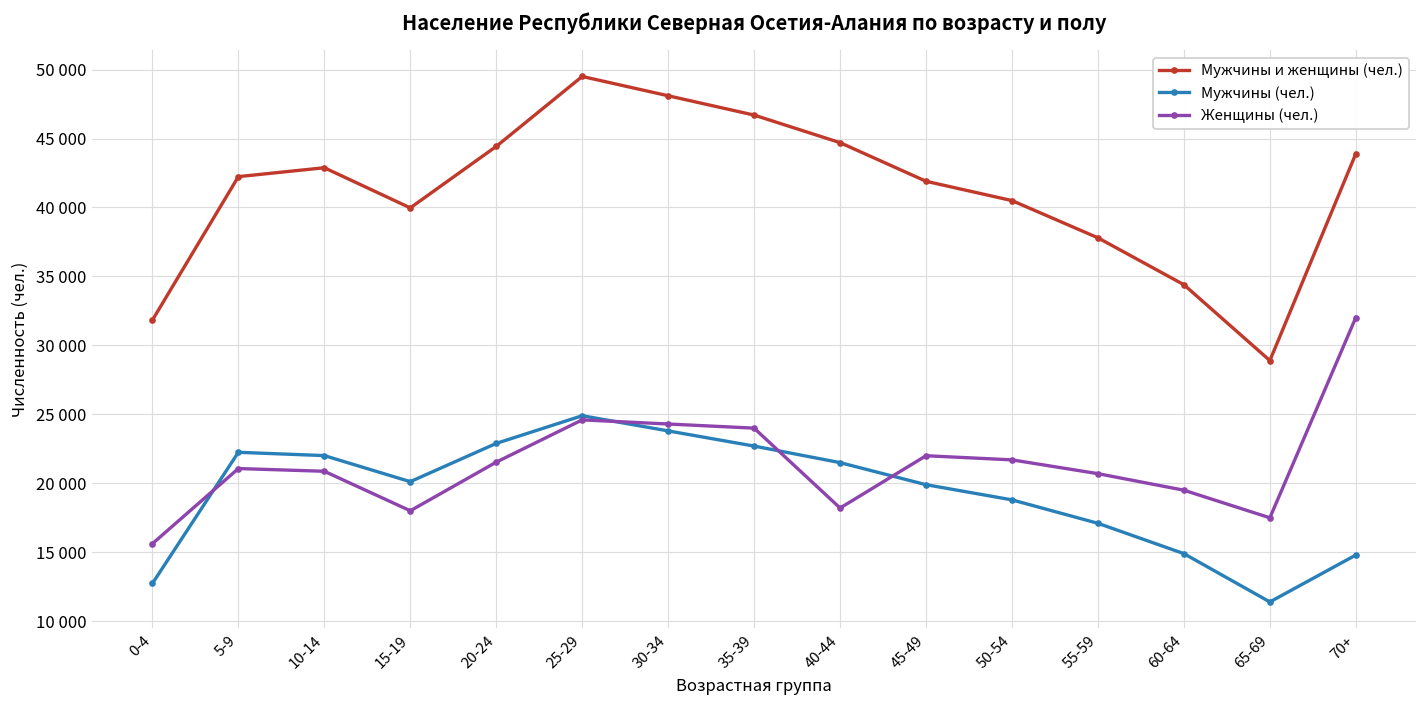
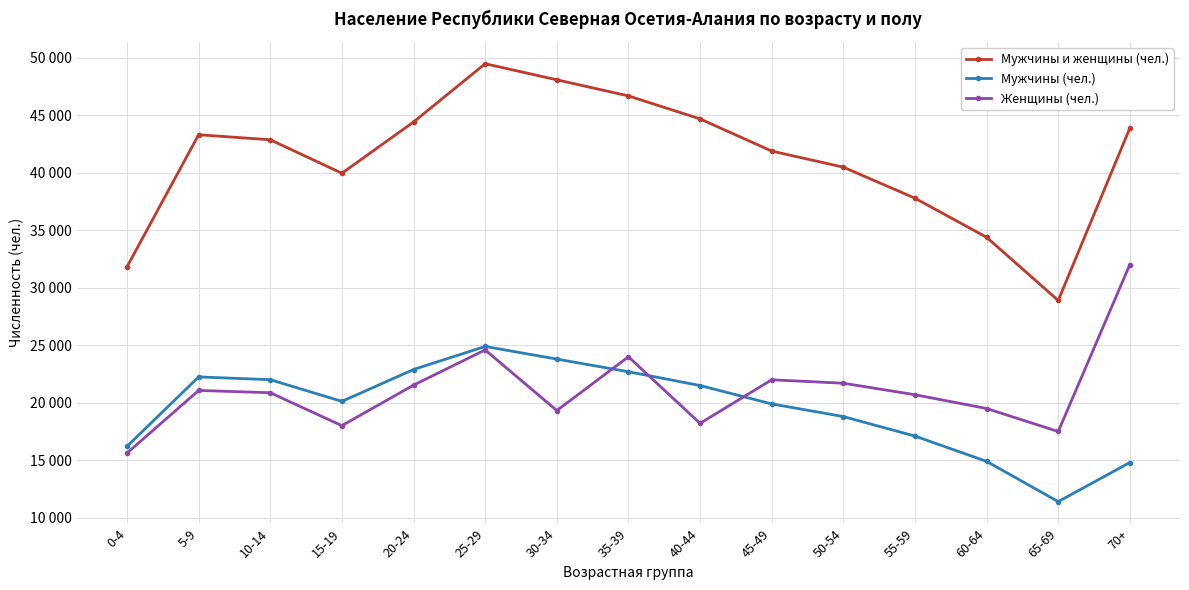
  {
    "Мужчины и женщины (чел.)": {
      "0-4": 31800,
-     "5-9": 42200,
+     "5-9": 43300,
      "10-14": 42900,
      "15-19": 40000,
      "20-24": 44400,
      "25-29": 49500,
      "30-34": 48100,
      "35-39": 46700,
      "40-44": 44700,
      "45-49": 41900,
      "50-54": 40500,
      "55-59": 37800,
      "60-64": 34400,
      "65-69": 28900,
      "70+": 43900
    },
    "Мужчины (чел.)": {
-     "0-4": 12700,
+     "0-4": 16200,
      "5-9": 22200,
      "10-14": 22000,
      "15-19": 20100,
      "20-24": 22900,
      "25-29": 24900,
      "30-34": 23800,
      "35-39": 22700,
      "40-44": 21500,
      "45-49": 19900,
      "50-54": 18800,
      "55-59": 17100,
      "60-64": 14900,
      "65-69": 11400,
      "70+": 14800
    },
    "Женщины (чел.)": {
      "0-4": 15600,
      "5-9": 21100,
      "10-14": 20900,
      "15-19": 18000,
      "20-24": 21500,
      "25-29": 24600,
-     "30-34": 24300,
+     "30-34": 19300,
      "35-39": 24000,
      "40-44": 18200,
      "45-49": 22000,
      "50-54": 21700,
      "55-59": 20700,
      "60-64": 19500,
      "65-69": 17500,
      "70+": 32000
    }
  }
